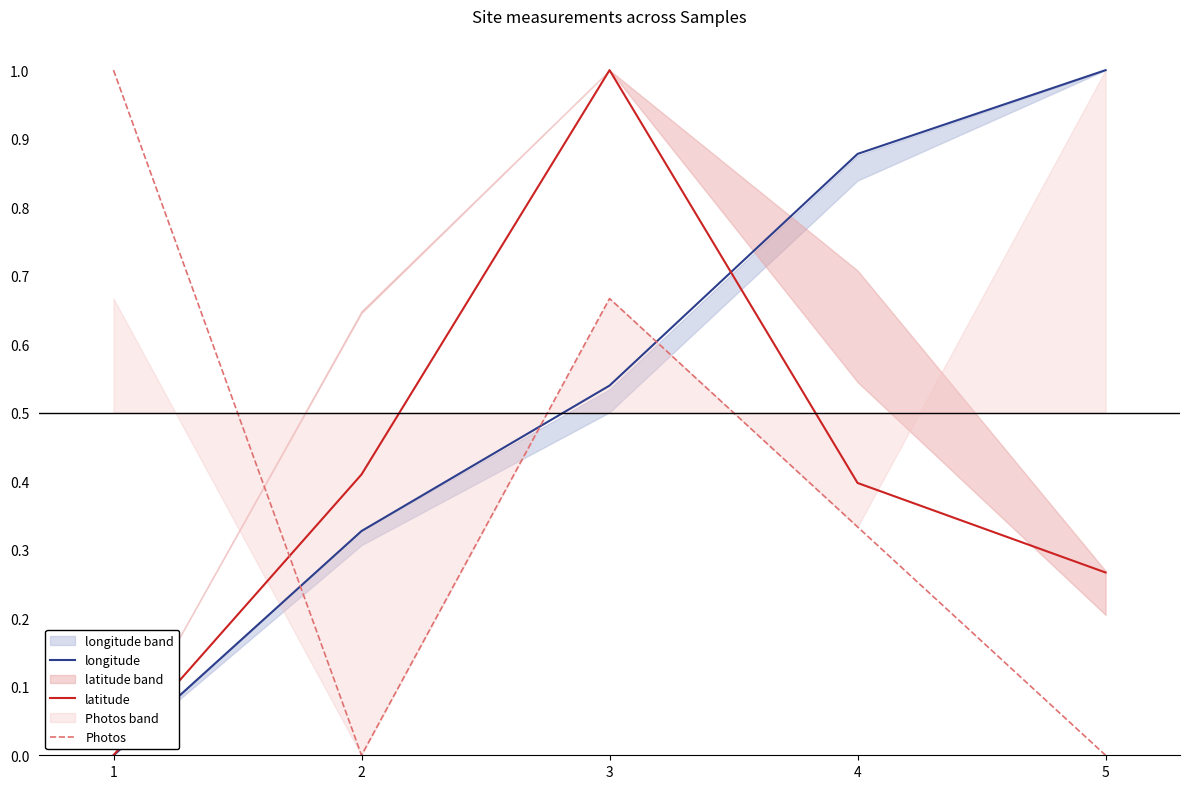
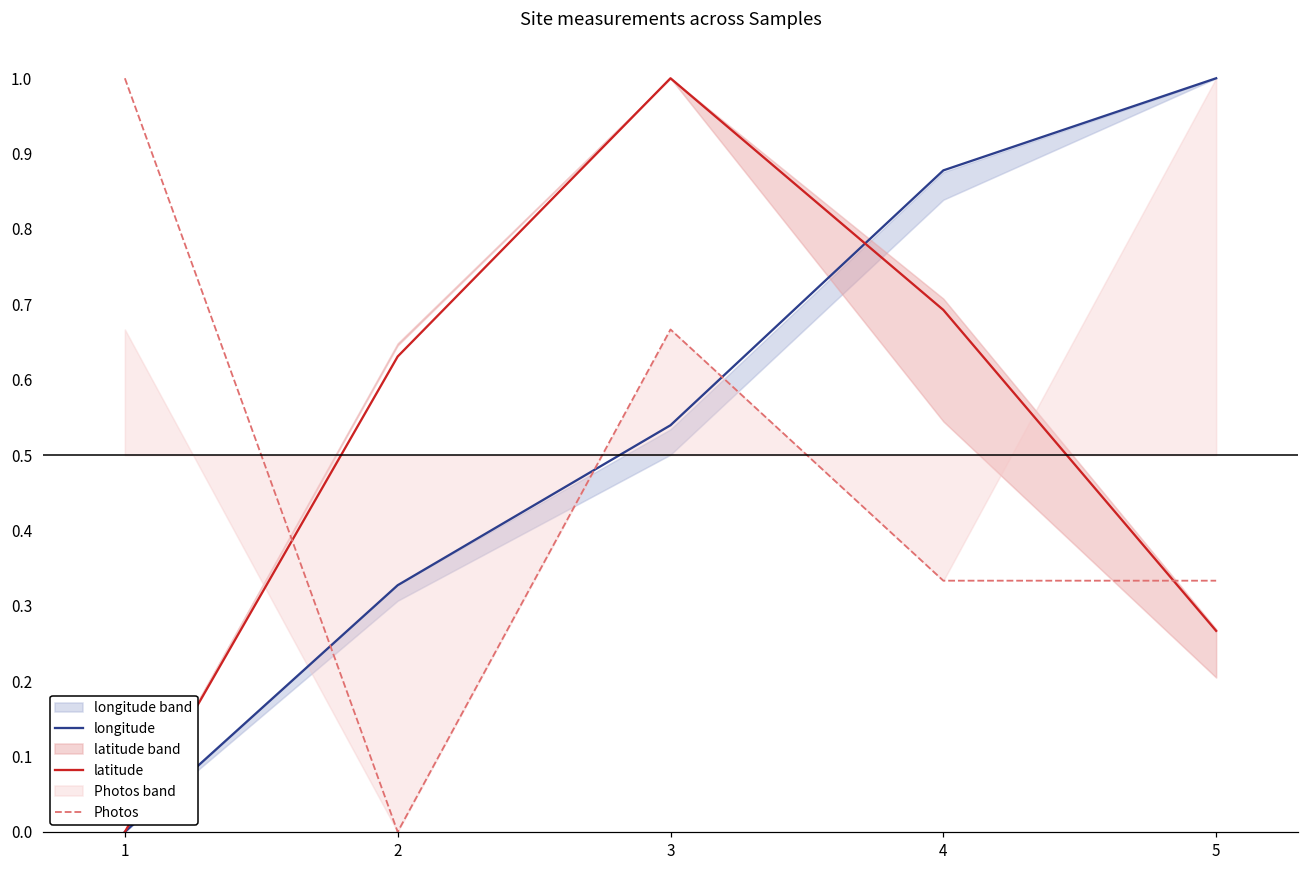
  {
    "longitude": {
      "3": 0.54
    },
    "latitude": {
-     "2": 0.41,
-     "4": 0.40
+     "2": 0.63,
+     "4": 0.69
    },
    "Photos": {
      "1": 1.00,
      "2": 0.00,
      "4": 0.33,
-     "5": 0.00
+     "5": 0.33
    }
  }
